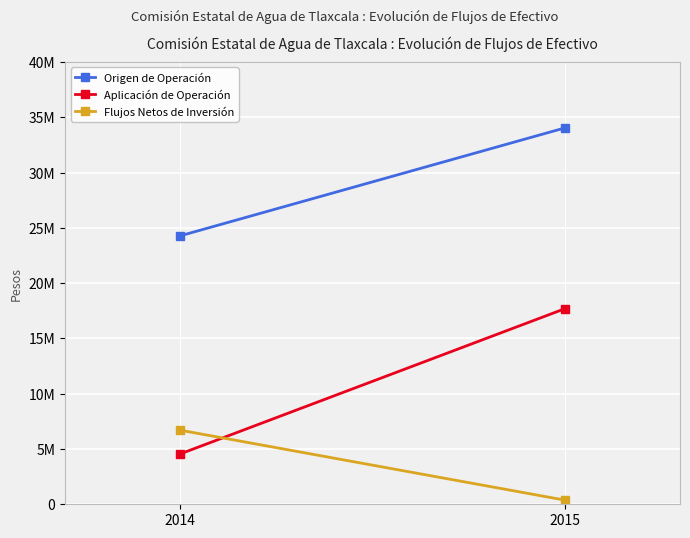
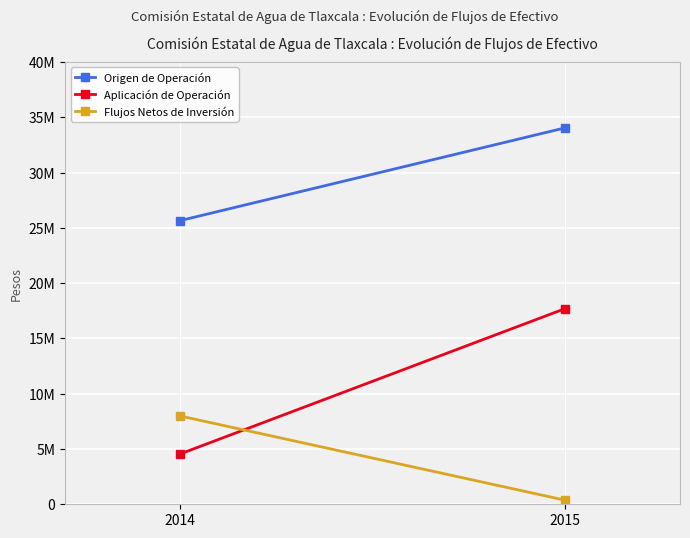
  {
    "Origen de Operación": {
-     "2014": 24300000,
+     "2014": 25700000,
      "2015": 34000000
    },
    "Aplicación de Operación": {
      "2014": 4600000,
      "2015": 17700000
    },
    "Flujos Netos de Inversión": {
-     "2014": 6700000,
+     "2014": 8000000,
      "2015": 400000
    }
  }
